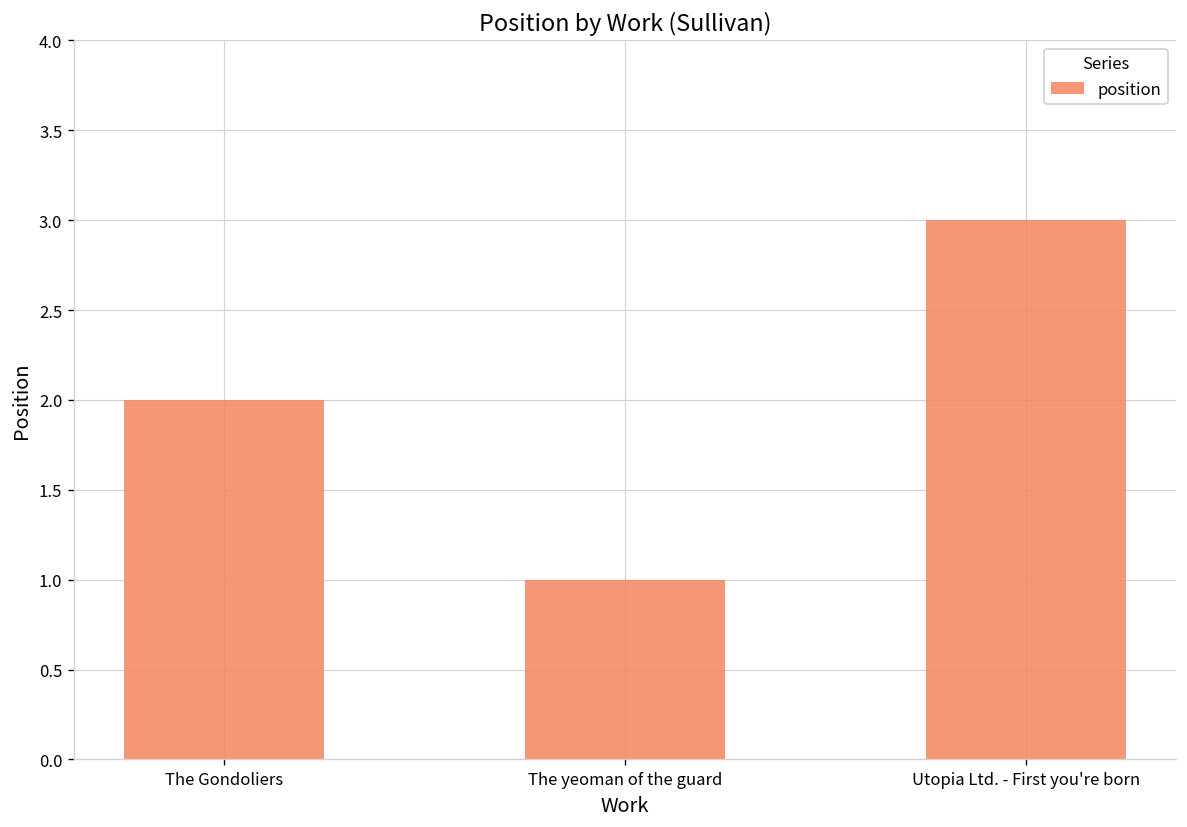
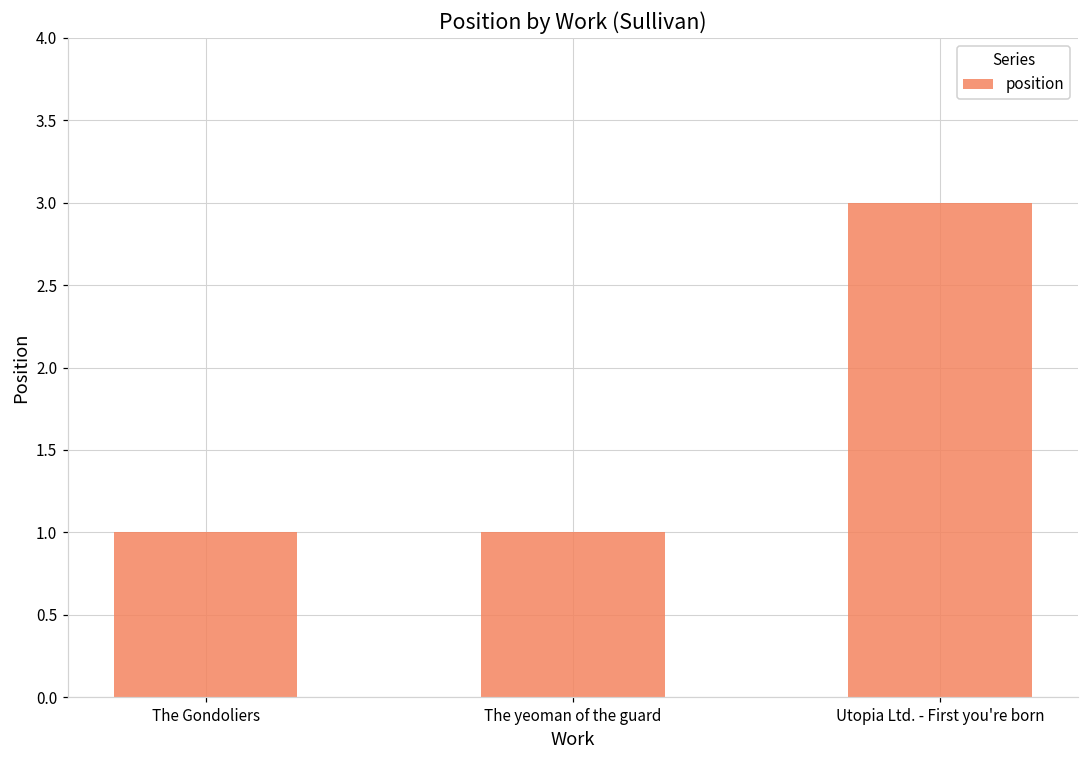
  {
-   "The Gondoliers": 2,
+   "The Gondoliers": 1,
    "The yeoman of the guard": 1,
    "Utopia Ltd. - First you're born": 3
  }
